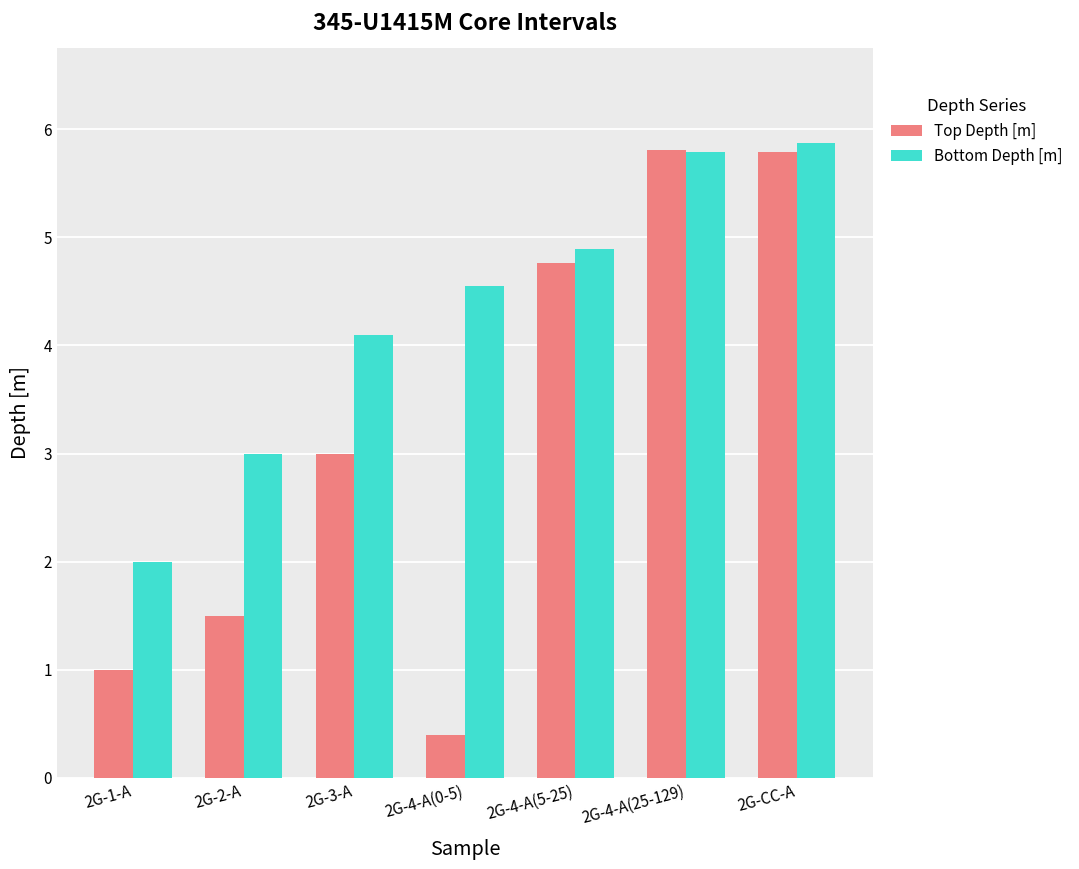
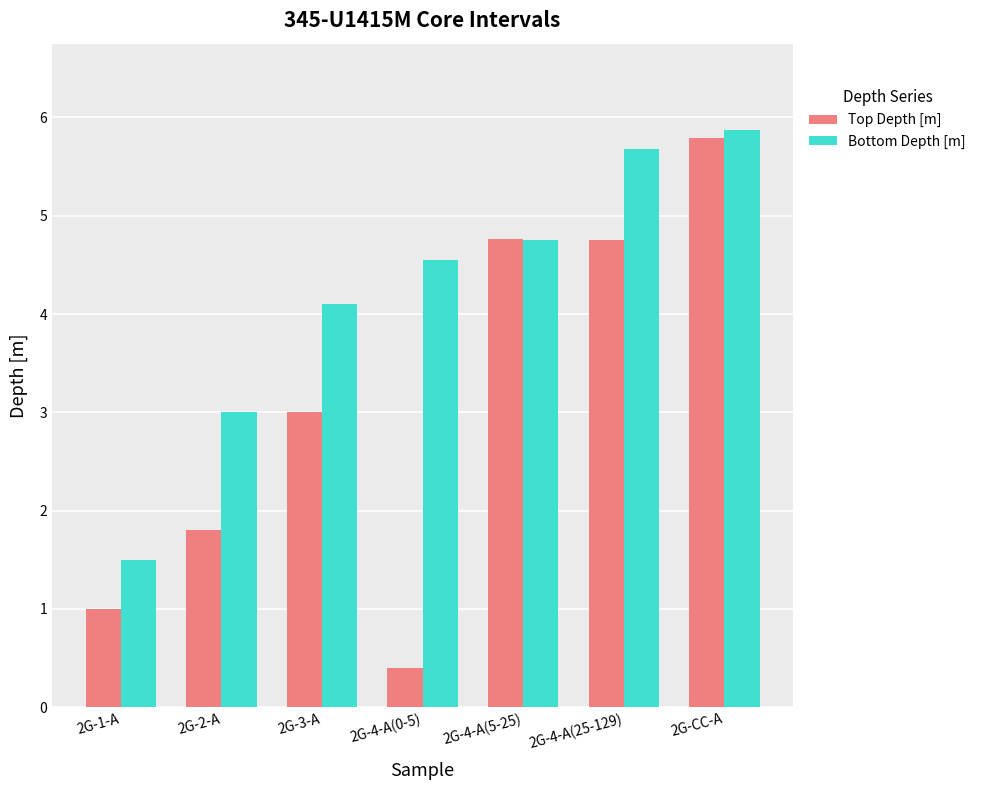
  {
    "Top Depth [m]": {
      "2G-1-A": 1.0,
-     "2G-2-A": 1.5,
+     "2G-2-A": 1.8,
      "2G-3-A": 3.0,
      "2G-4-A(0-5)": 0.4,
      "2G-4-A(5-25)": 4.8,
-     "2G-4-A(25-129)": 5.8,
+     "2G-4-A(25-129)": 4.8,
      "2G-CC-A": 5.8
    },
    "Bottom Depth [m]": {
-     "2G-1-A": 2.0,
+     "2G-1-A": 1.5,
      "2G-2-A": 3.0,
      "2G-3-A": 4.1,
      "2G-4-A(0-5)": 4.6,
-     "2G-4-A(5-25)": 4.9,
-     "2G-4-A(25-129)": 5.8,
+     "2G-4-A(5-25)": 4.8,
+     "2G-4-A(25-129)": 5.7,
      "2G-CC-A": 5.9
    }
  }
